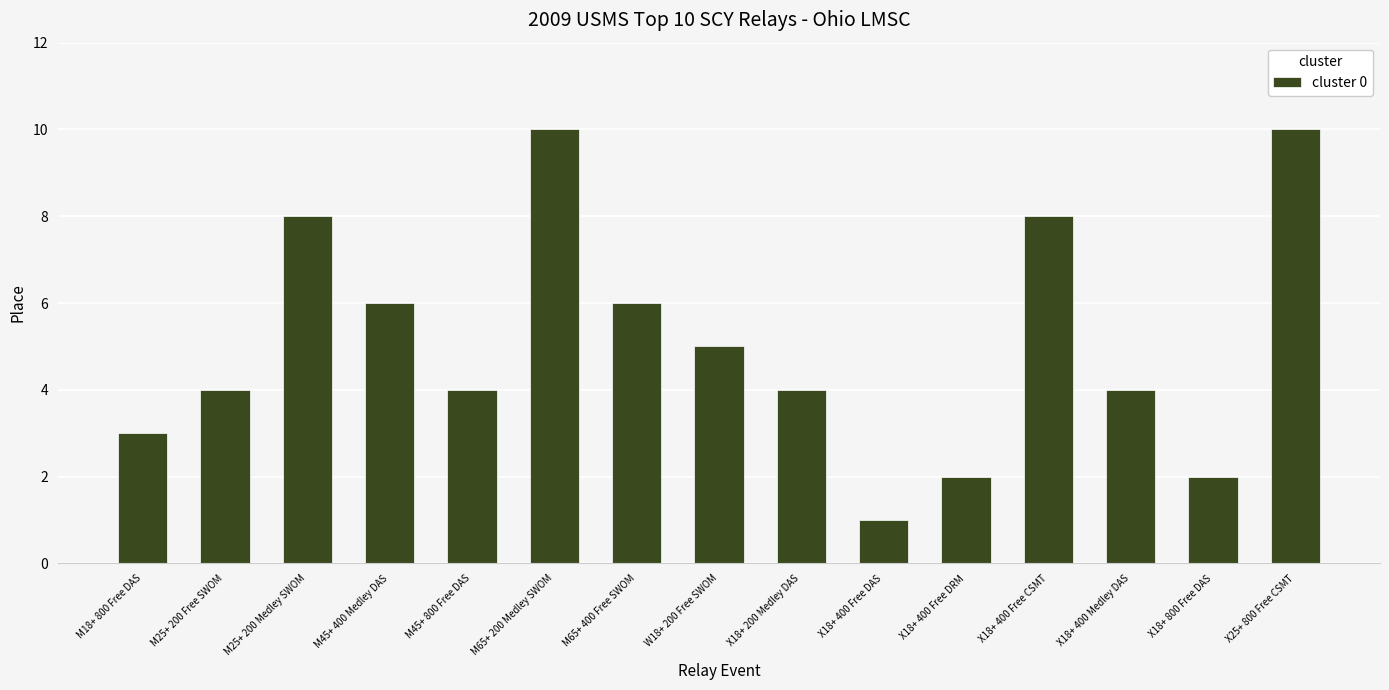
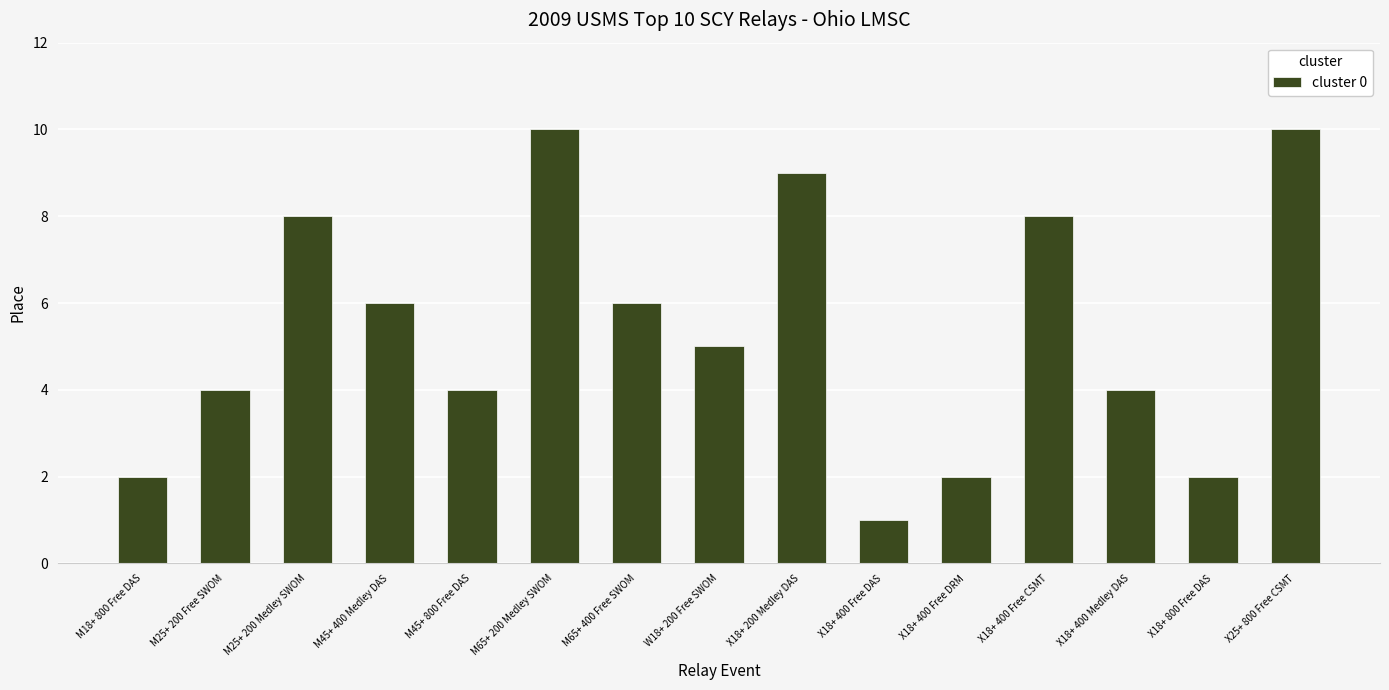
  {
-   "M18+ 800 Free DAS": 3,
+   "M18+ 800 Free DAS": 2,
    "M25+ 200 Free SWOM": 4,
    "M25+ 200 Medley SWOM": 8,
    "M45+ 400 Medley DAS": 6,
    "M45+ 800 Free DAS": 4,
    "M65+ 200 Medley SWOM": 10,
    "M65+ 400 Free SWOM": 6,
    "W18+ 200 Free SWOM": 5,
-   "X18+ 200 Medley DAS": 4,
+   "X18+ 200 Medley DAS": 9,
    "X18+ 400 Free DAS": 1,
    "X18+ 400 Free DRM": 2,
    "X18+ 400 Free CSMT": 8,
    "X18+ 400 Medley DAS": 4,
    "X18+ 800 Free DAS": 2,
    "X25+ 800 Free CSMT": 10
  }
